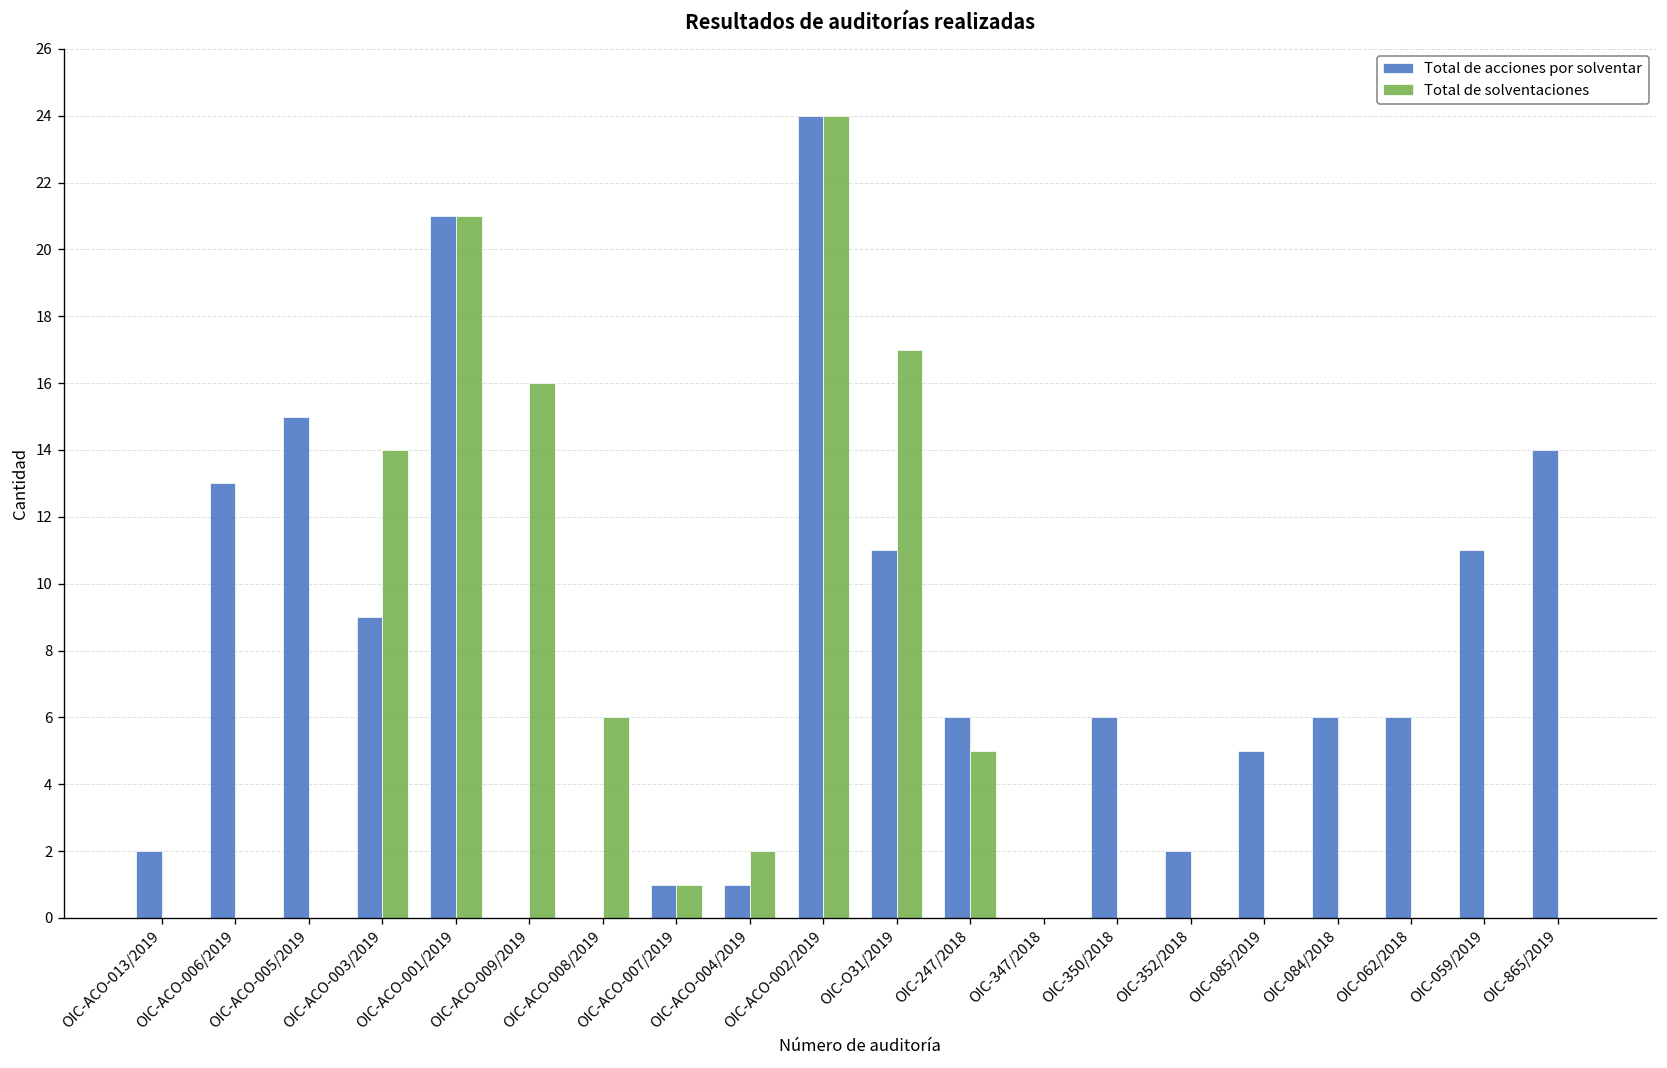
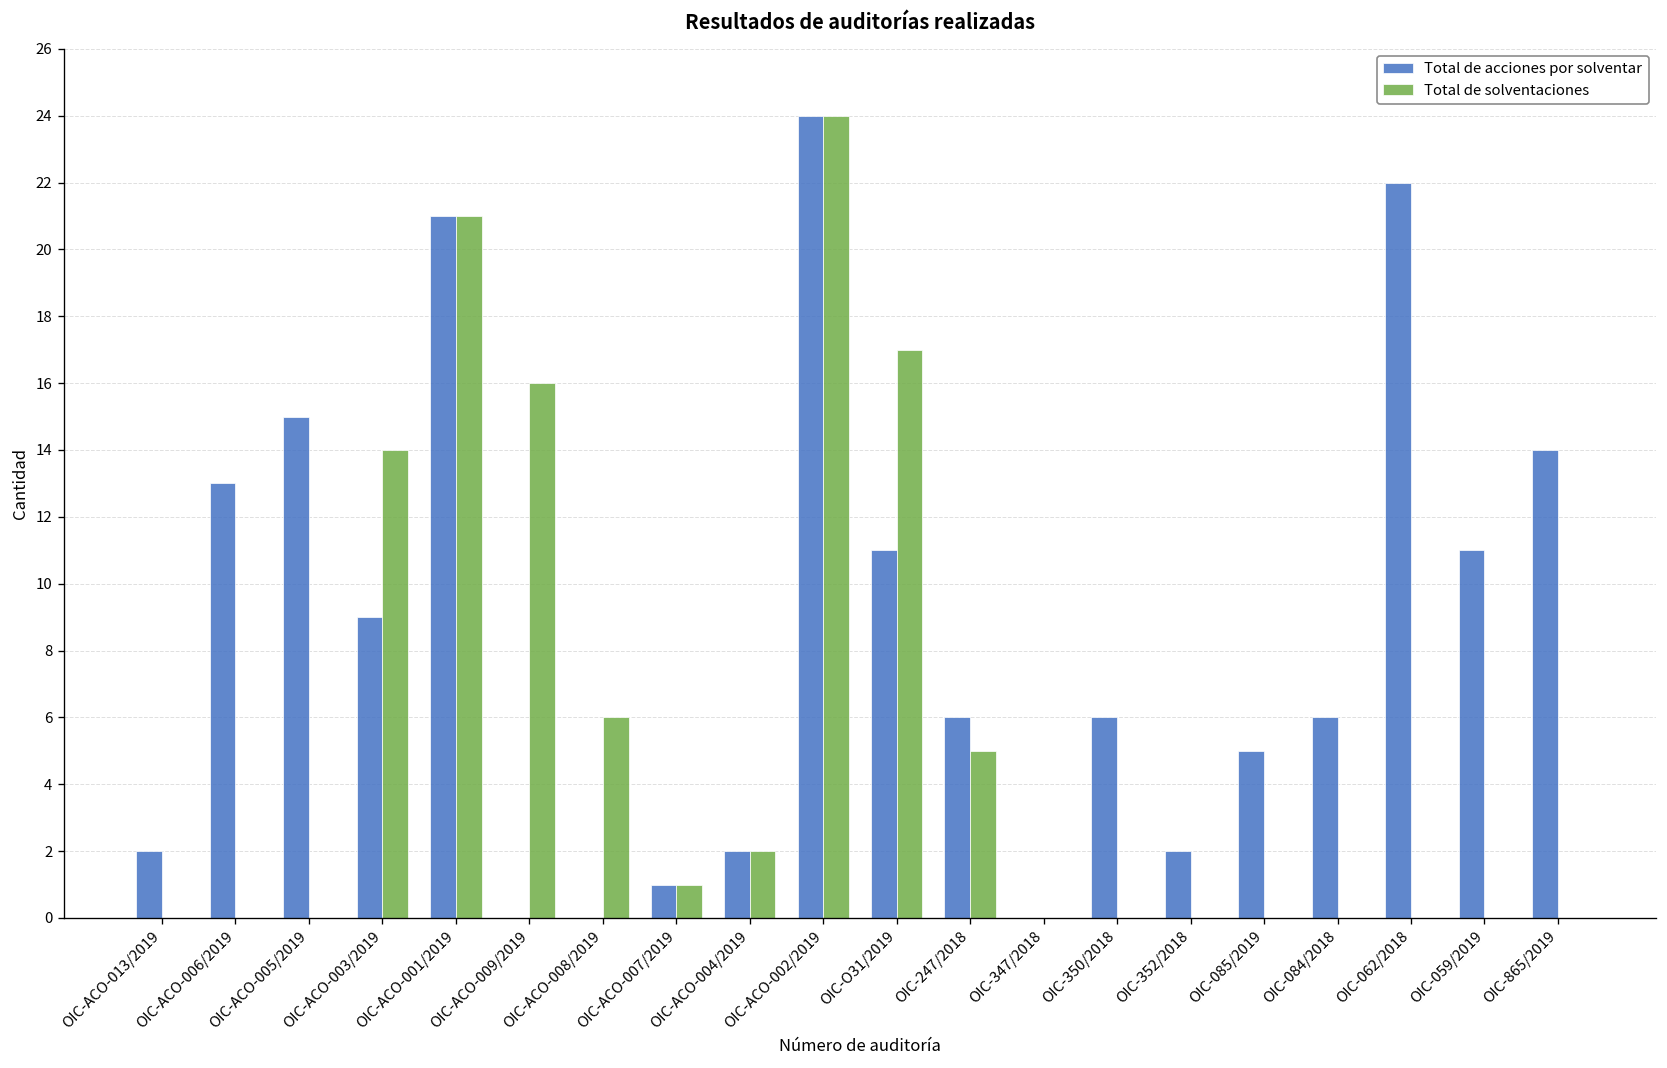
  {
    "Total de acciones por solventar": {
      "OIC-ACO-013/2019": 2,
      "OIC-ACO-006/2019": 13,
      "OIC-ACO-005/2019": 15,
      "OIC-ACO-003/2019": 9,
      "OIC-ACO-001/2019": 21,
      "OIC-ACO-009/2019": 0,
      "OIC-ACO-008/2019": 0,
      "OIC-ACO-007/2019": 1,
-     "OIC-ACO-004/2019": 1,
+     "OIC-ACO-004/2019": 2,
      "OIC-ACO-002/2019": 24,
      "OIC-O31/2019": 11,
      "OIC-247/2018": 6,
      "OIC-347/2018": 0,
      "OIC-350/2018": 6,
      "OIC-352/2018": 2,
      "OIC-085/2019": 5,
      "OIC-084/2018": 6,
-     "OIC-062/2018": 6,
+     "OIC-062/2018": 22,
      "OIC-059/2019": 11,
      "OIC-865/2019": 14
    },
    "Total de solventaciones": {
      "OIC-ACO-013/2019": 0,
      "OIC-ACO-006/2019": 0,
      "OIC-ACO-005/2019": 0,
      "OIC-ACO-003/2019": 14,
      "OIC-ACO-001/2019": 21,
      "OIC-ACO-009/2019": 16,
      "OIC-ACO-008/2019": 6,
      "OIC-ACO-007/2019": 1,
      "OIC-ACO-004/2019": 2,
      "OIC-ACO-002/2019": 24,
      "OIC-O31/2019": 17,
      "OIC-247/2018": 5,
      "OIC-347/2018": 0,
      "OIC-350/2018": 0,
      "OIC-352/2018": 0,
      "OIC-085/2019": 0,
      "OIC-084/2018": 0,
      "OIC-062/2018": 0,
      "OIC-059/2019": 0,
      "OIC-865/2019": 0
    }
  }
